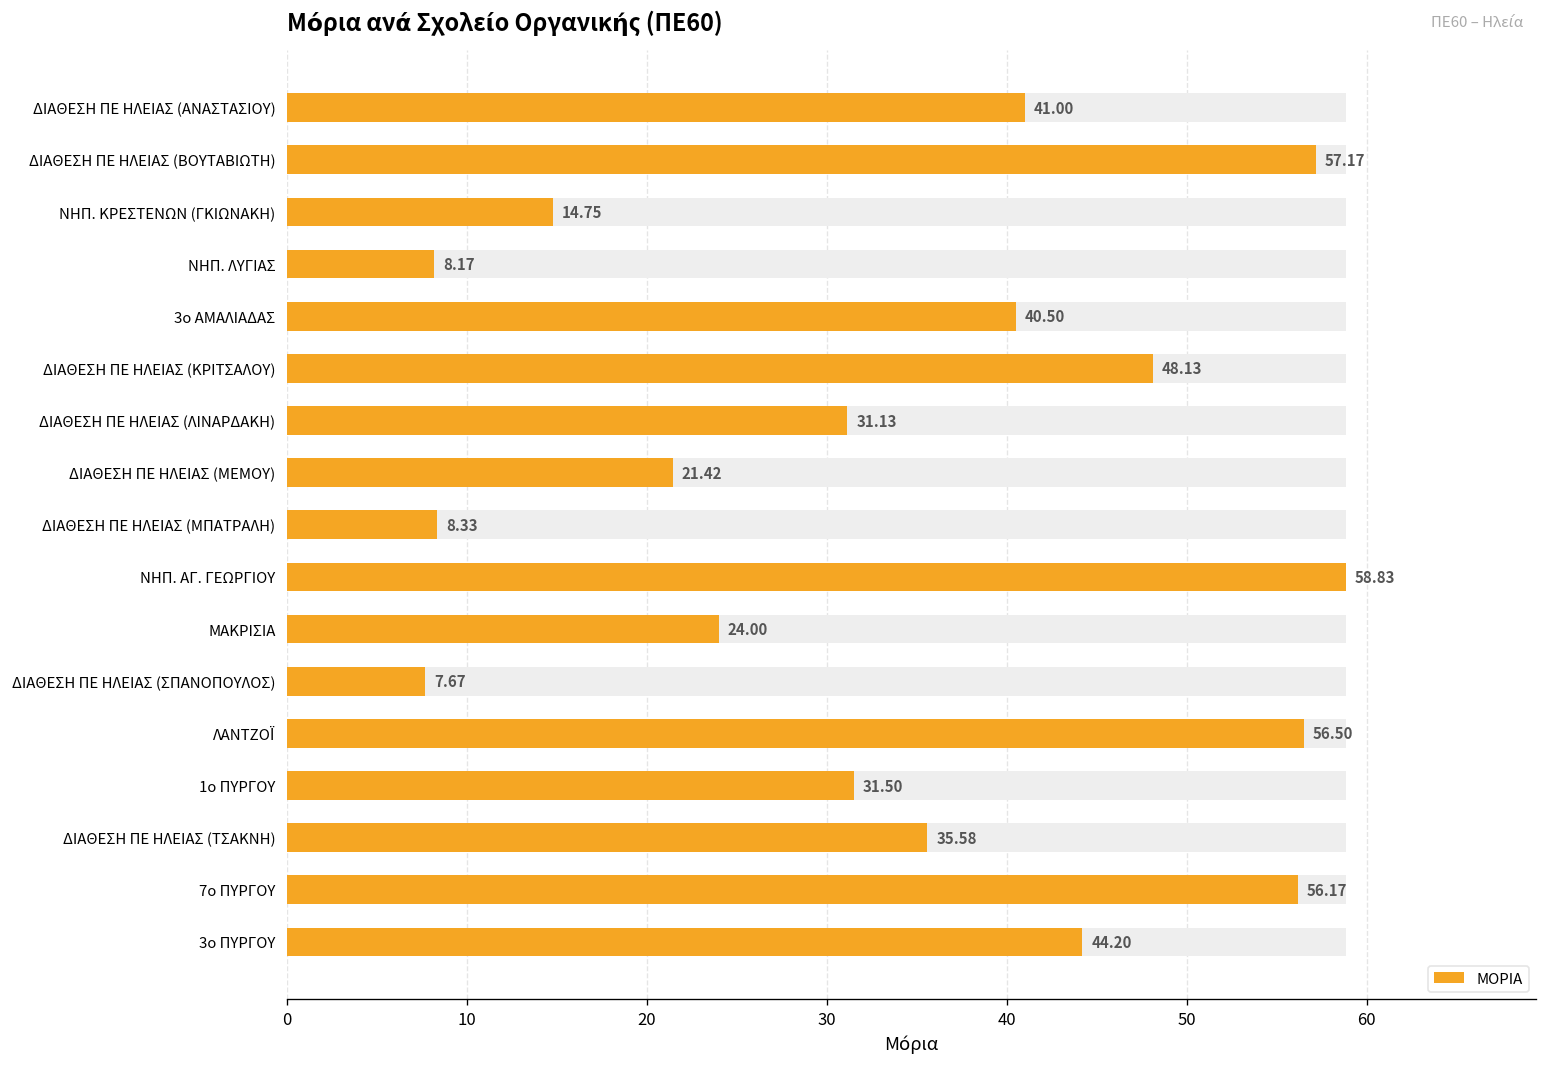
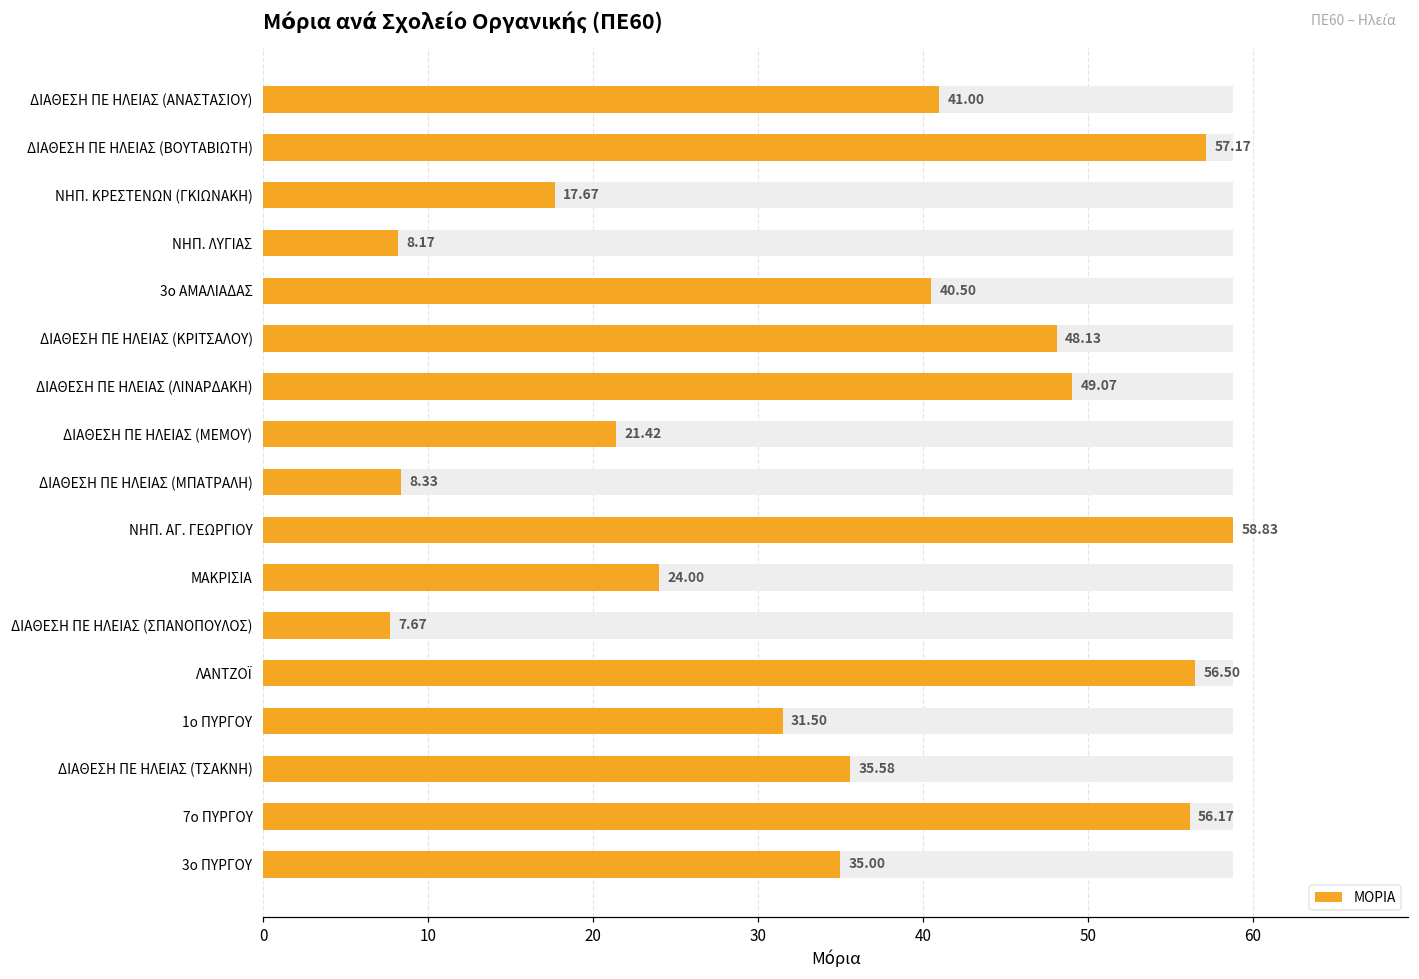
  {
    "ΜΟΡΙΑ": {
-     "ΝΗΠ. ΚΡΕΣΤΕΝΩΝ (ΓΚΙΩΝΑΚΗ)": 14.75,
-     "ΔΙΑΘΕΣΗ ΠΕ ΗΛΕΙΑΣ (ΛΙΝΑΡΔΑΚΗ)": 31.13,
+     "ΝΗΠ. ΚΡΕΣΤΕΝΩΝ (ΓΚΙΩΝΑΚΗ)": 17.67,
+     "ΔΙΑΘΕΣΗ ΠΕ ΗΛΕΙΑΣ (ΛΙΝΑΡΔΑΚΗ)": 49.07,
      "ΝΗΠ. ΑΓ. ΓΕΩΡΓΙΟΥ": 58.83,
-     "3ο ΠΥΡΓΟΥ": 44.20
+     "3ο ΠΥΡΓΟΥ": 35.00
    }
  }
